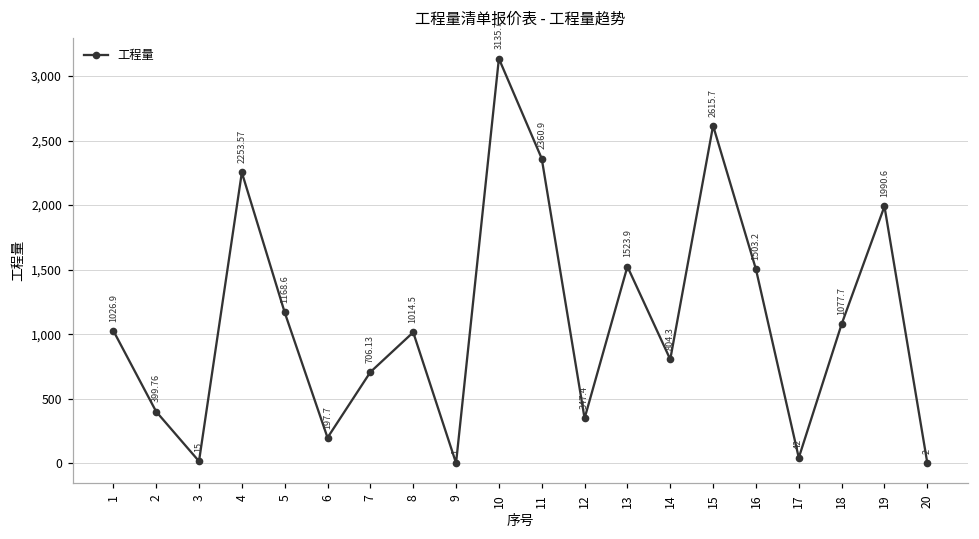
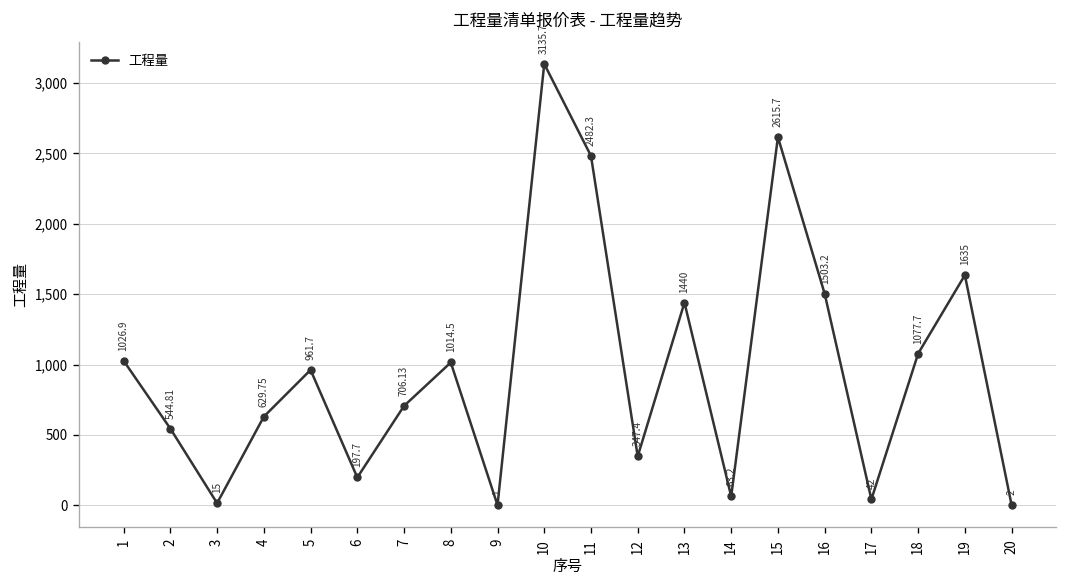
  {
    "1": 1026.9,
-   "2": 399.76,
+   "2": 544.81,
    "3": 15,
-   "4": 2253.57,
-   "5": 1168.6,
+   "4": 629.75,
+   "5": 961.7,
    "6": 197.7,
    "7": 706.13,
    "8": 1014.5,
    "9": 1,
    "10": 3135.7,
-   "11": 2360.9,
+   "11": 2482.3,
    "12": 347.4,
-   "13": 1523.9,
-   "14": 804.3,
+   "13": 1440,
+   "14": 63.2,
    "15": 2615.7,
    "16": 1503.2,
    "17": 42,
    "18": 1077.7,
-   "19": 1990.6,
+   "19": 1635,
    "20": 2
  }
